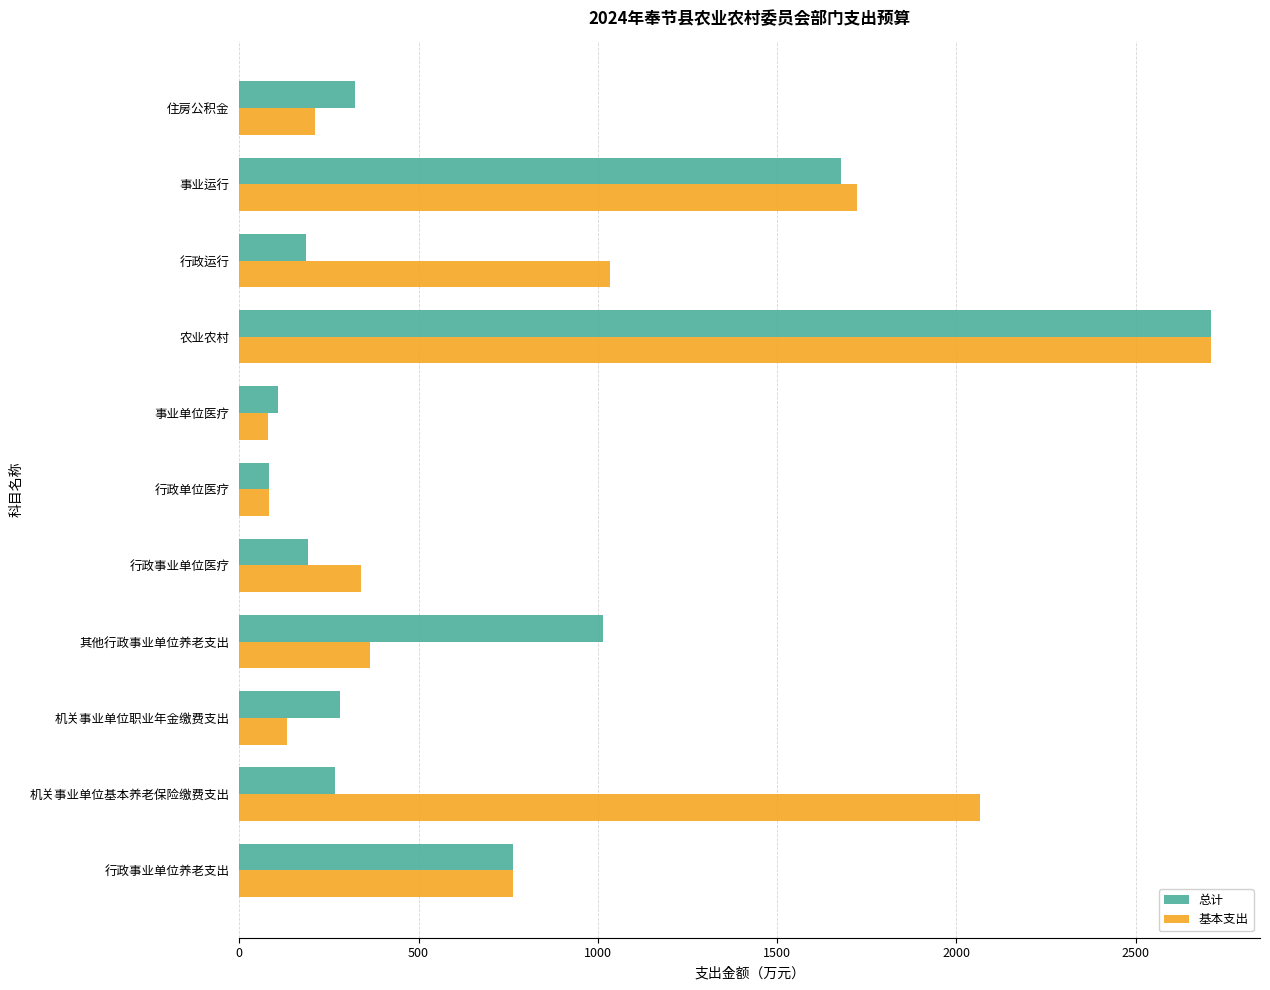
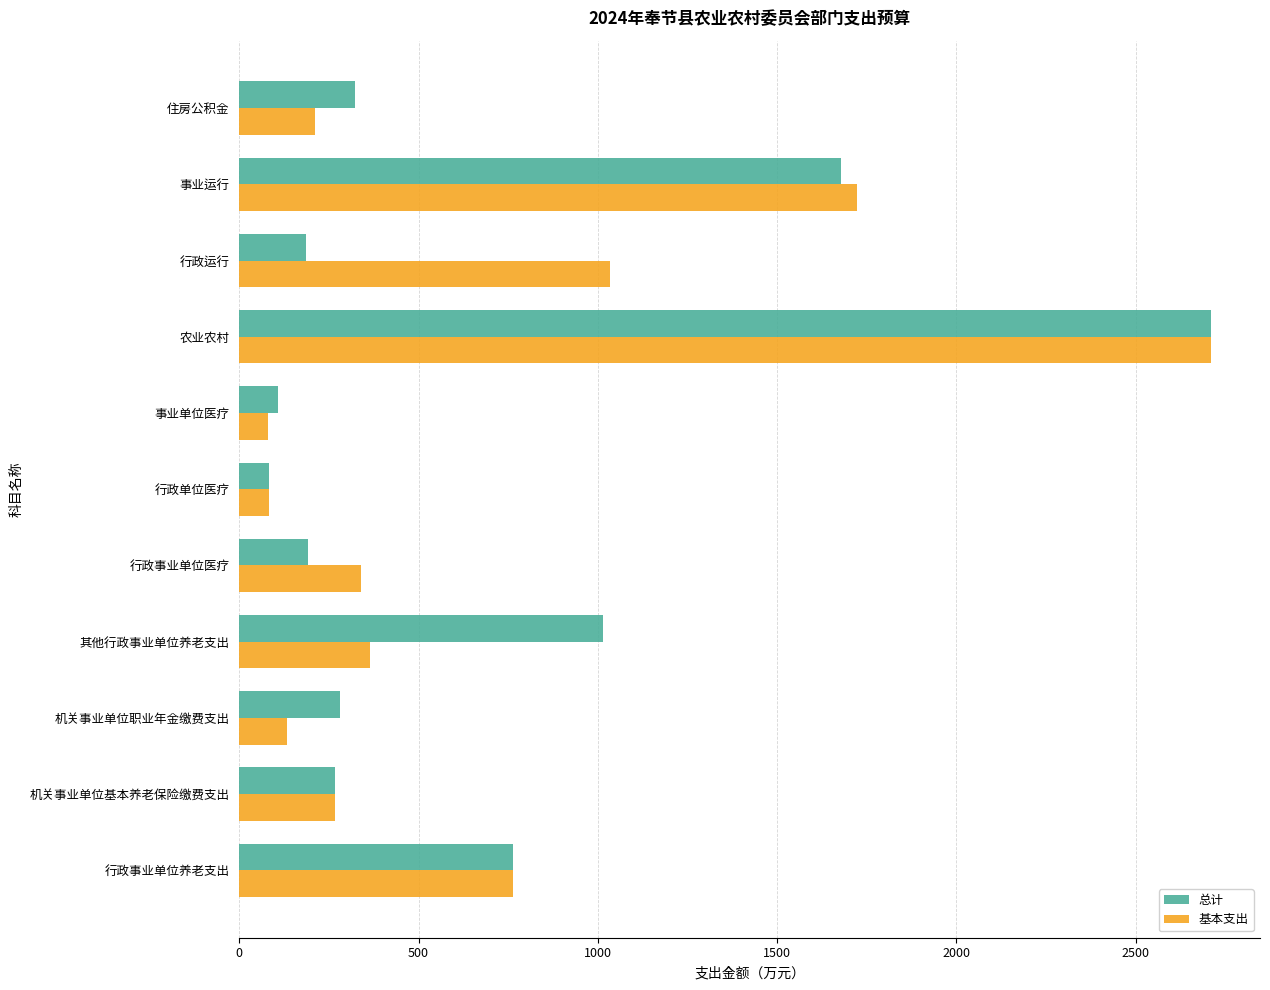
  {
    "总计": {
      "住房公积金": 320,
      "事业运行": 1680,
      "行政运行": 190,
      "农业农村": 2710,
      "事业单位医疗": 110,
      "行政单位医疗": 80,
      "行政事业单位医疗": 190,
      "其他行政事业单位养老支出": 1010,
      "机关事业单位职业年金缴费支出": 280,
      "机关事业单位基本养老保险缴费支出": 270,
      "行政事业单位养老支出": 760
    },
    "基本支出": {
      "住房公积金": 210,
      "事业运行": 1720,
      "行政运行": 1030,
      "农业农村": 2710,
      "事业单位医疗": 80,
      "行政单位医疗": 80,
      "行政事业单位医疗": 340,
      "其他行政事业单位养老支出": 360,
      "机关事业单位职业年金缴费支出": 130,
-     "机关事业单位基本养老保险缴费支出": 2060,
+     "机关事业单位基本养老保险缴费支出": 270,
      "行政事业单位养老支出": 760
    }
  }
